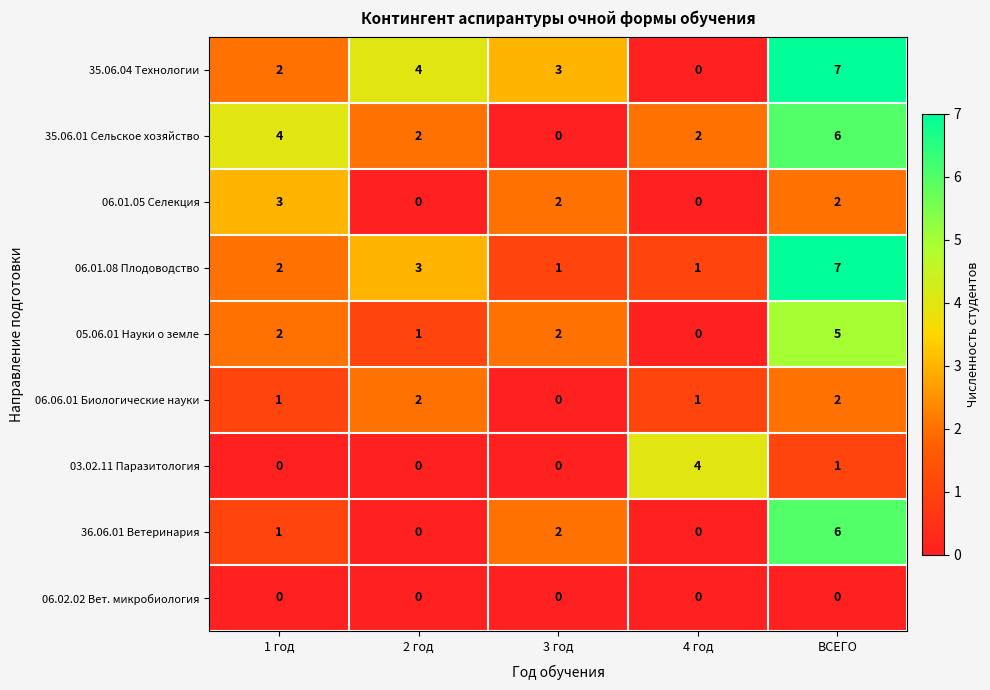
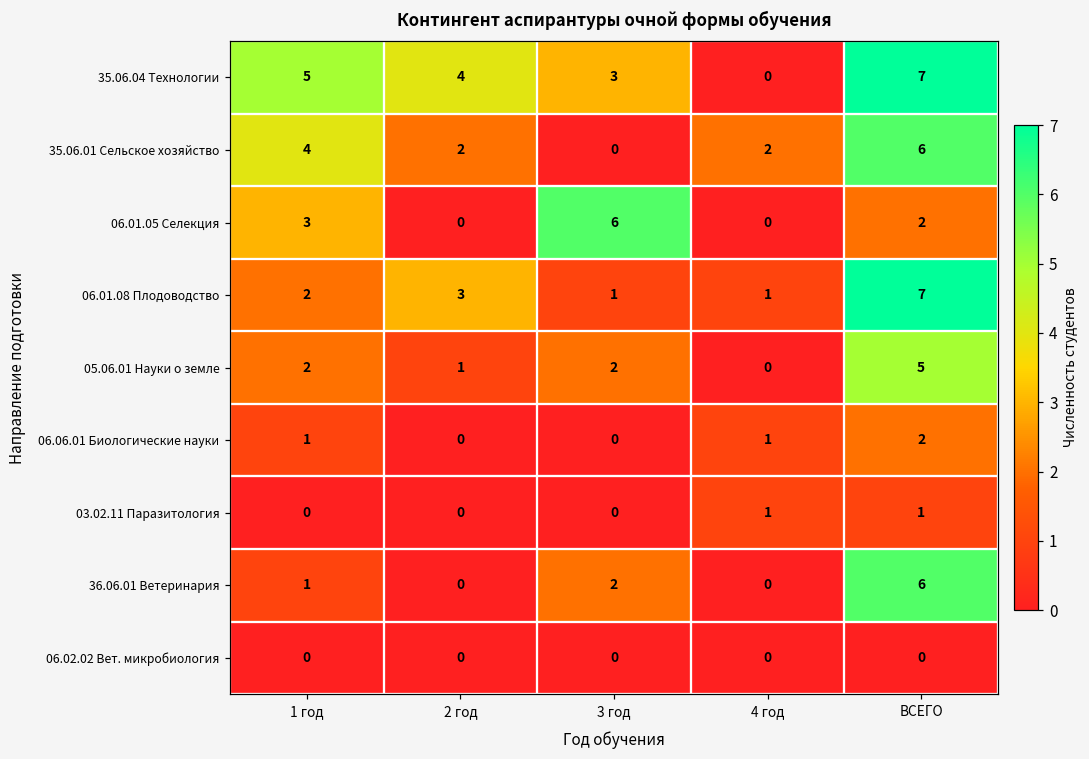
  {
    "35.06.04 Технологии": {
-     "1 год": 2,
+     "1 год": 5,
      "2 год": 4,
      "3 год": 3,
      "4 год": 0,
      "ВСЕГО": 7
    },
    "35.06.01 Сельское хозяйство": {
      "1 год": 4,
      "2 год": 2,
      "3 год": 0,
      "4 год": 2,
      "ВСЕГО": 6
    },
    "06.01.05 Селекция": {
      "1 год": 3,
      "2 год": 0,
-     "3 год": 2,
+     "3 год": 6,
      "4 год": 0,
      "ВСЕГО": 2
    },
    "06.01.08 Плодоводство": {
      "1 год": 2,
      "2 год": 3,
      "3 год": 1,
      "4 год": 1,
      "ВСЕГО": 7
    },
    "05.06.01 Науки о земле": {
      "1 год": 2,
      "2 год": 1,
      "3 год": 2,
      "4 год": 0,
      "ВСЕГО": 5
    },
    "06.06.01 Биологические науки": {
      "1 год": 1,
-     "2 год": 2,
+     "2 год": 0,
      "3 год": 0,
      "4 год": 1,
      "ВСЕГО": 2
    },
    "03.02.11 Паразитология": {
      "1 год": 0,
      "2 год": 0,
      "3 год": 0,
-     "4 год": 4,
+     "4 год": 1,
      "ВСЕГО": 1
    },
    "36.06.01 Ветеринария": {
      "1 год": 1,
      "2 год": 0,
      "3 год": 2,
      "4 год": 0,
      "ВСЕГО": 6
    },
    "06.02.02 Вет. микробиология": {
      "1 год": 0,
      "2 год": 0,
      "3 год": 0,
      "4 год": 0,
      "ВСЕГО": 0
    }
  }
